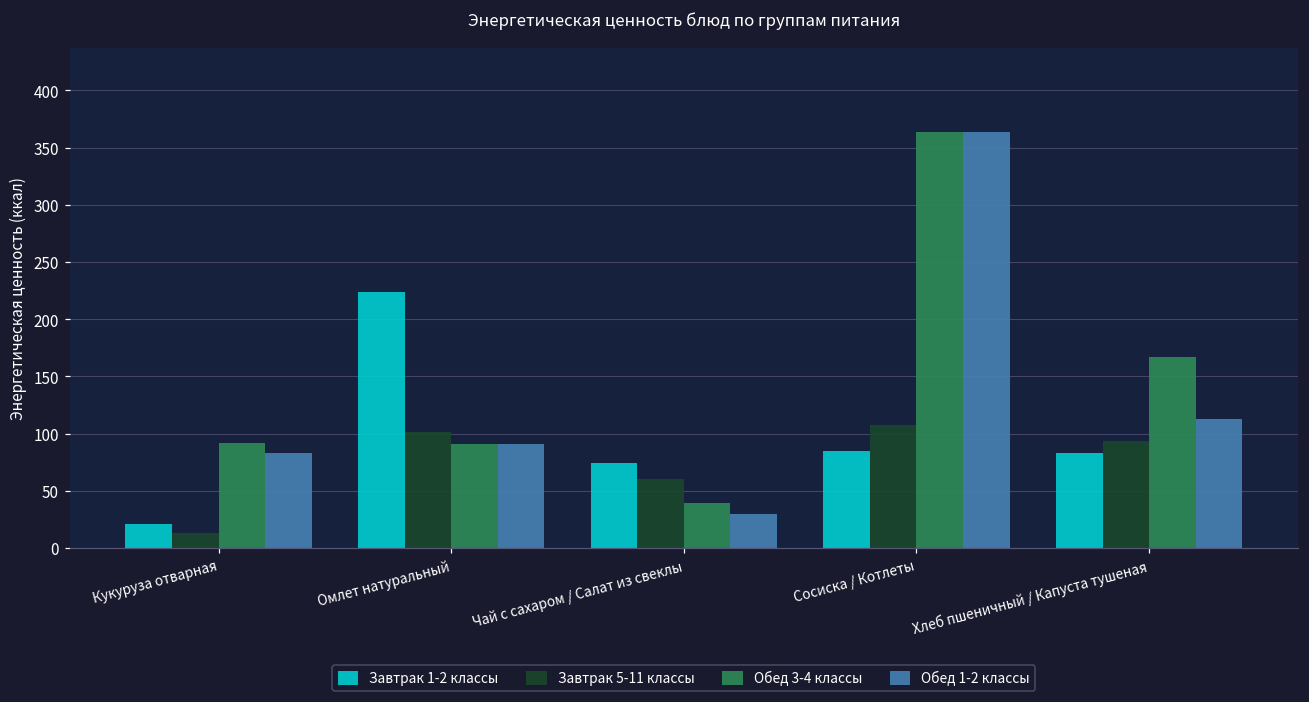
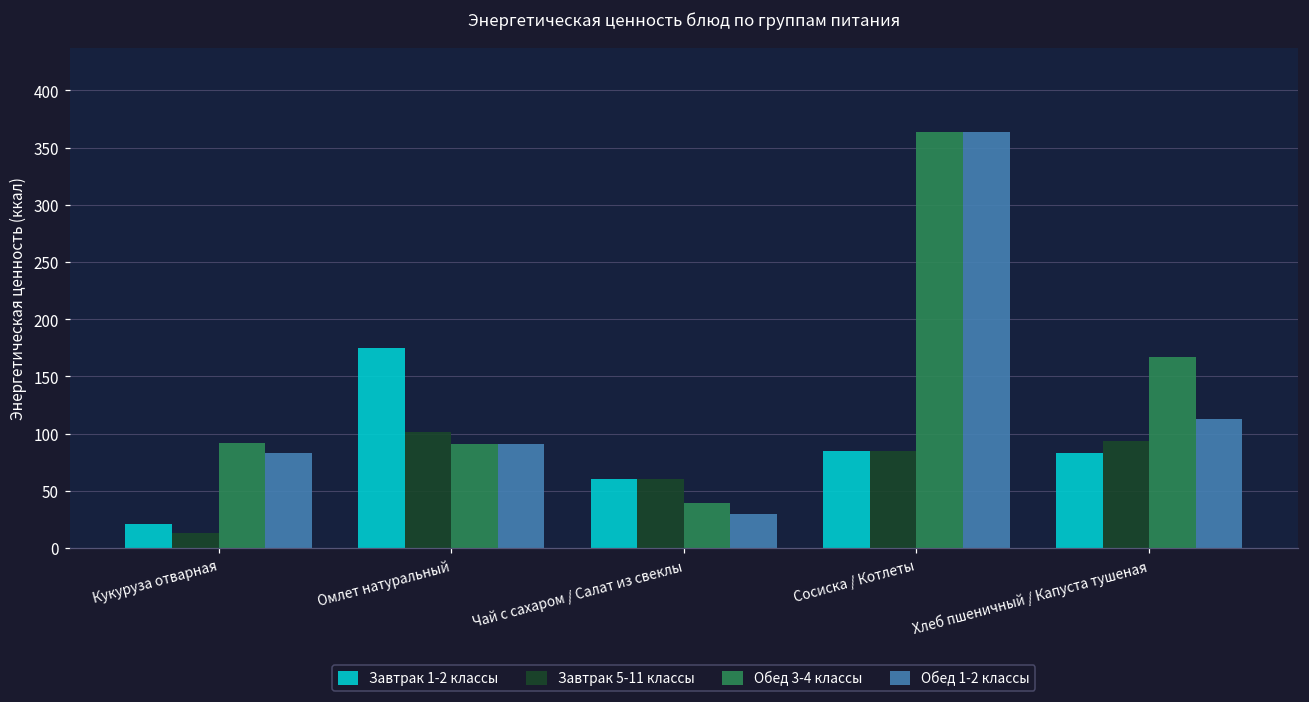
  {
    "Завтрак 1-2 классы": {
      "Кукуруза отварная": 21,
-     "Омлет натуральный": 224,
-     "Чай с сахаром / Салат из свеклы": 74,
+     "Омлет натуральный": 175,
+     "Чай с сахаром / Салат из свеклы": 60,
      "Сосиска / Котлеты": 85,
      "Хлеб пшеничный / Капуста тушеная": 83
    },
    "Завтрак 5-11 классы": {
      "Кукуруза отварная": 13,
      "Омлет натуральный": 102,
      "Чай с сахаром / Салат из свеклы": 60,
-     "Сосиска / Котлеты": 108,
+     "Сосиска / Котлеты": 85,
      "Хлеб пшеничный / Капуста тушеная": 94
    },
    "Обед 3-4 классы": {
      "Кукуруза отварная": 92,
      "Омлет натуральный": 91,
      "Чай с сахаром / Салат из свеклы": 39,
      "Сосиска / Котлеты": 364,
      "Хлеб пшеничный / Капуста тушеная": 167
    },
    "Обед 1-2 классы": {
      "Кукуруза отварная": 83,
      "Омлет натуральный": 91,
      "Чай с сахаром / Салат из свеклы": 30,
      "Сосиска / Котлеты": 364,
      "Хлеб пшеничный / Капуста тушеная": 113
    }
  }
